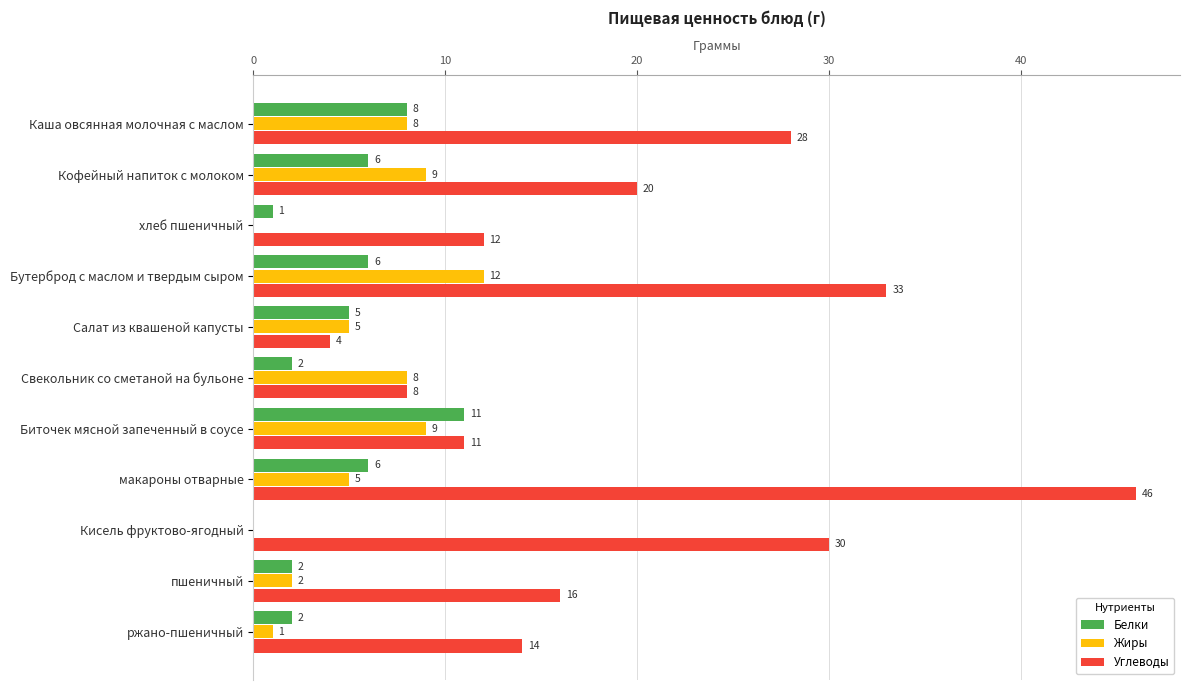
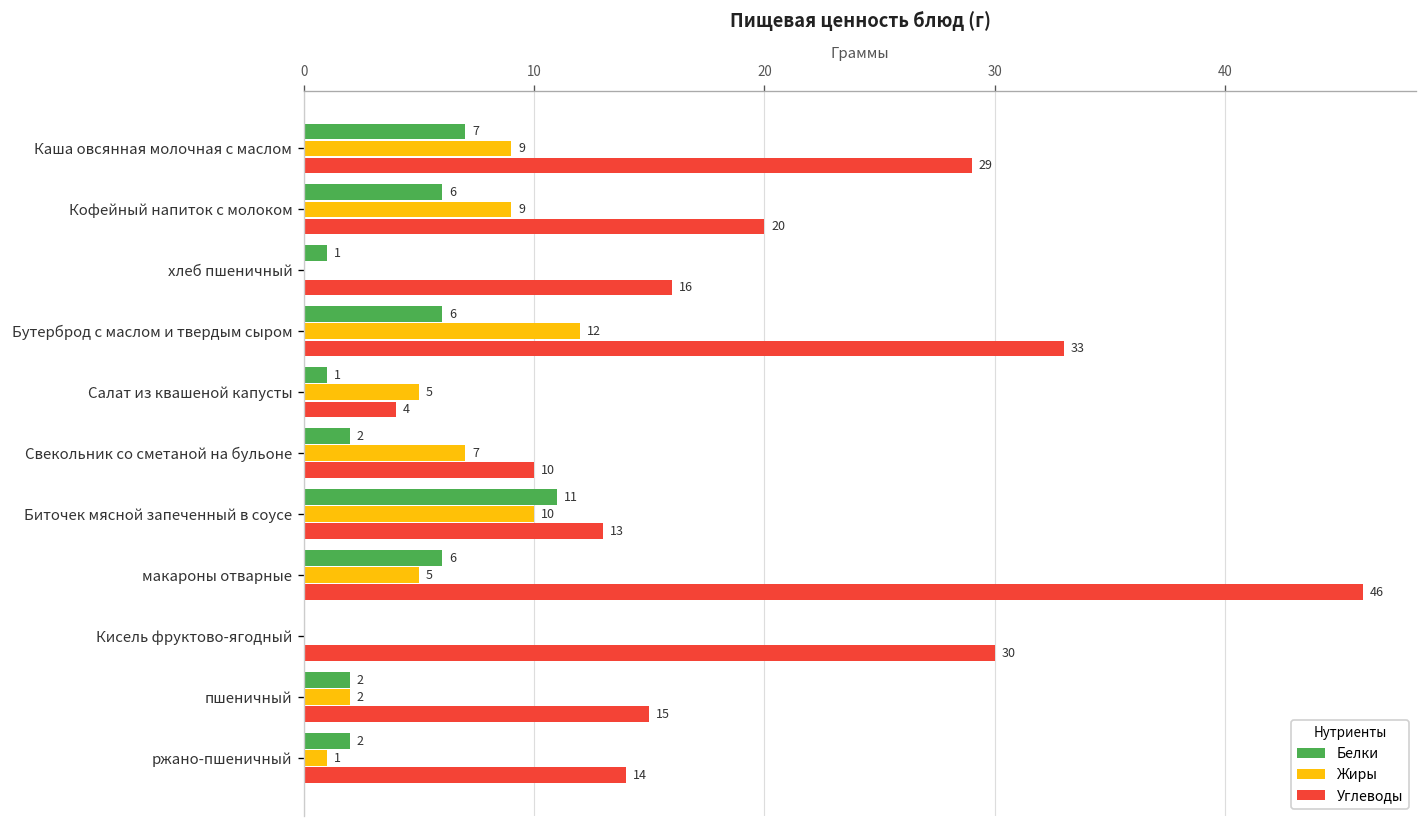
  {
    "Белки": {
-     "Каша овсянная молочная с маслом": 8,
+     "Каша овсянная молочная с маслом": 7,
      "Кофейный напиток с молоком": 6,
      "хлеб пшеничный": 1,
      "Бутерброд с маслом и твердым сыром": 6,
-     "Салат из квашеной капусты": 5,
+     "Салат из квашеной капусты": 1,
      "Свекольник со сметаной на бульоне": 2,
      "Биточек мясной запеченный в соусе": 11,
      "макароны отварные": 6,
      "пшеничный": 2,
      "ржано-пшеничный": 2
    },
    "Жиры": {
-     "Каша овсянная молочная с маслом": 8,
+     "Каша овсянная молочная с маслом": 9,
      "Кофейный напиток с молоком": 9,
      "Бутерброд с маслом и твердым сыром": 12,
      "Салат из квашеной капусты": 5,
-     "Свекольник со сметаной на бульоне": 8,
-     "Биточек мясной запеченный в соусе": 9,
+     "Свекольник со сметаной на бульоне": 7,
+     "Биточек мясной запеченный в соусе": 10,
      "макароны отварные": 5,
      "пшеничный": 2,
      "ржано-пшеничный": 1
    },
    "Углеводы": {
-     "Каша овсянная молочная с маслом": 28,
+     "Каша овсянная молочная с маслом": 29,
      "Кофейный напиток с молоком": 20,
-     "хлеб пшеничный": 12,
+     "хлеб пшеничный": 16,
      "Бутерброд с маслом и твердым сыром": 33,
      "Салат из квашеной капусты": 4,
-     "Свекольник со сметаной на бульоне": 8,
-     "Биточек мясной запеченный в соусе": 11,
+     "Свекольник со сметаной на бульоне": 10,
+     "Биточек мясной запеченный в соусе": 13,
      "макароны отварные": 46,
      "Кисель фруктово-ягодный": 30,
-     "пшеничный": 16,
+     "пшеничный": 15,
      "ржано-пшеничный": 14
    }
  }
